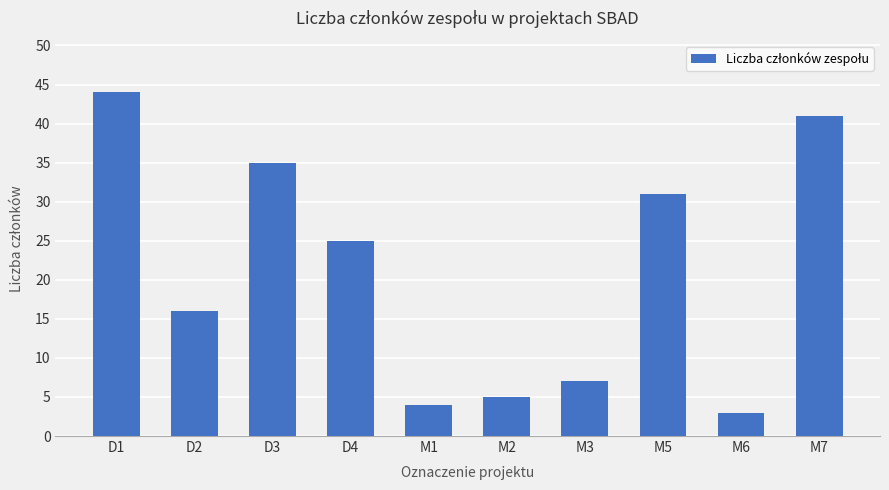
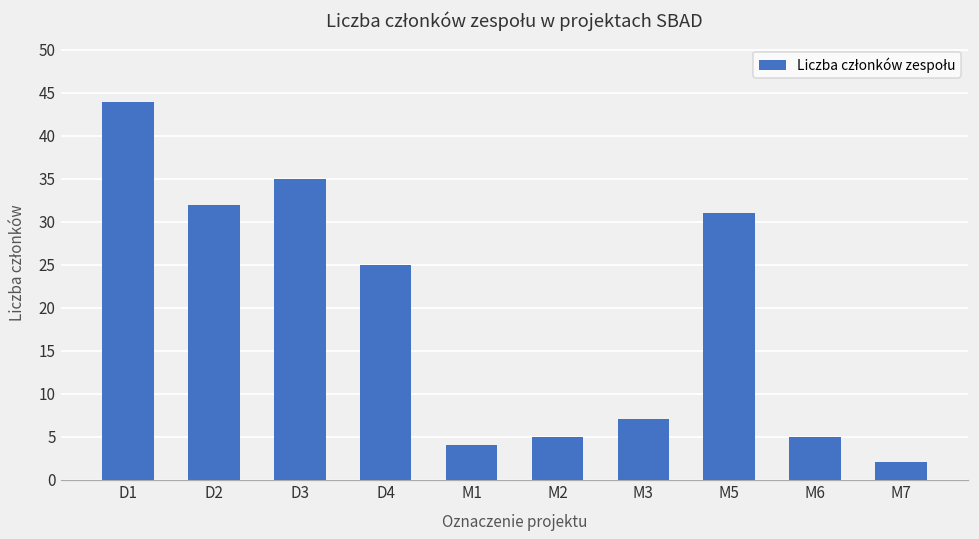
  {
    "D1": 44,
-   "D2": 16,
+   "D2": 32,
    "D3": 35,
    "D4": 25,
    "M1": 4,
    "M2": 5,
    "M3": 7,
    "M5": 31,
-   "M6": 3,
-   "M7": 41
+   "M6": 5,
+   "M7": 2
  }
